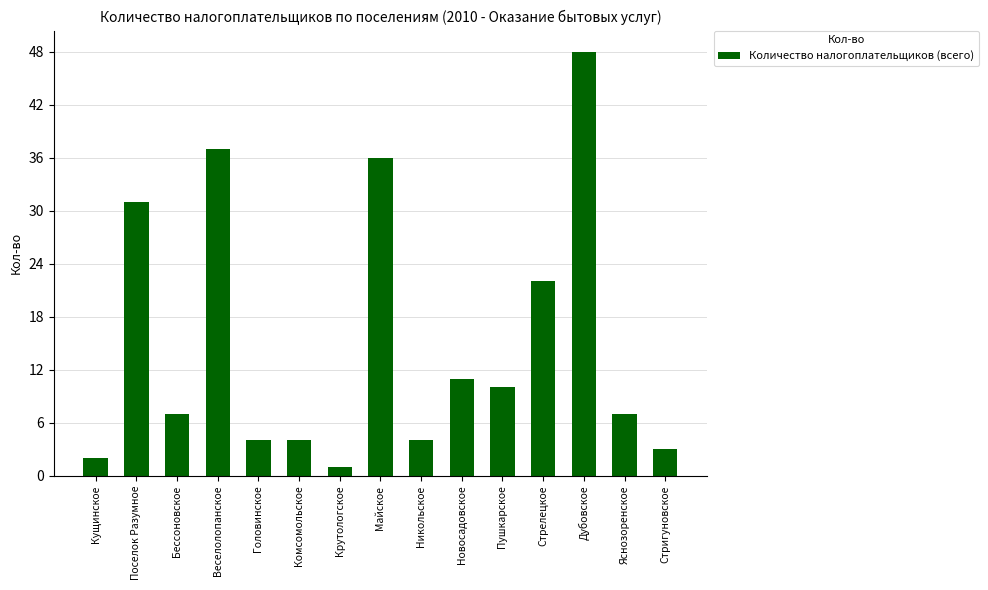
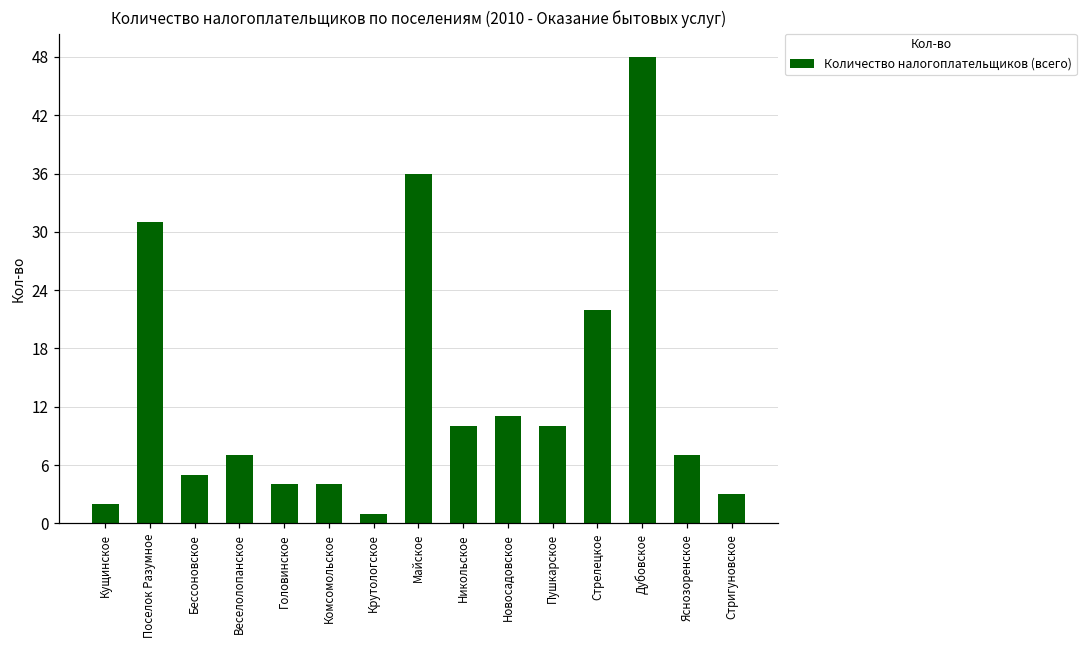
  {
    "Кущинское": 2,
    "Поселок Разумное": 31,
-   "Бессоновское": 7,
-   "Веселолопанское": 37,
+   "Бессоновское": 5,
+   "Веселолопанское": 7,
    "Головинское": 4,
    "Комсомольское": 4,
    "Крутологское": 1,
    "Майское": 36,
-   "Никольское": 4,
+   "Никольское": 10,
    "Новосадовское": 11,
    "Пушкарское": 10,
    "Стрелецкое": 22,
    "Дубовское": 48,
    "Яснозоренское": 7,
    "Стригуновское": 3
  }
